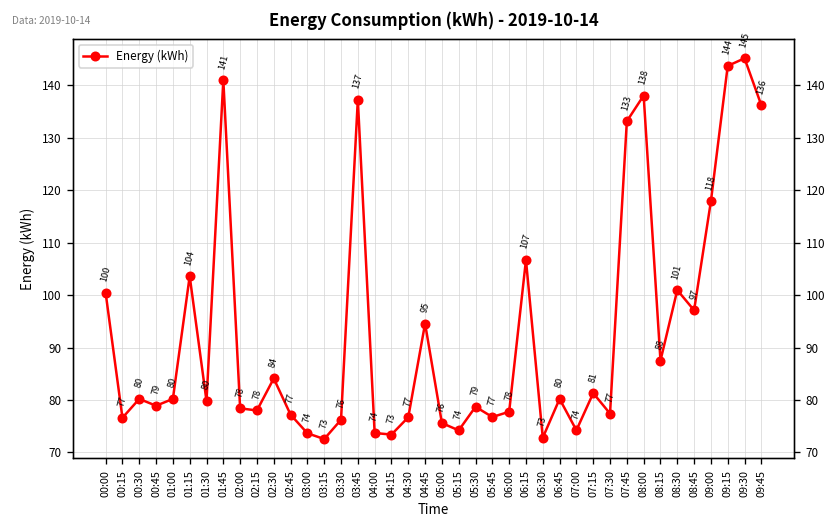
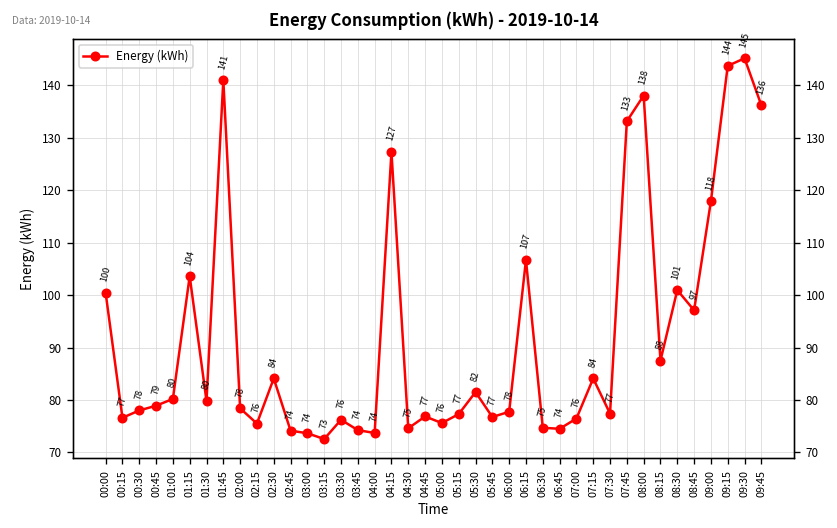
  {
    "00:00": 100,
    "00:15": 77,
-   "00:30": 80,
+   "00:30": 78,
    "00:45": 79,
    "01:00": 80,
    "01:15": 104,
    "01:30": 80,
    "01:45": 141,
    "02:00": 78,
-   "02:15": 78,
+   "02:15": 76,
    "02:30": 84,
-   "02:45": 77,
+   "02:45": 74,
    "03:00": 74,
    "03:15": 73,
    "03:30": 76,
-   "03:45": 137,
+   "03:45": 74,
    "04:00": 74,
-   "04:15": 73,
-   "04:30": 77,
-   "04:45": 95,
+   "04:15": 127,
+   "04:30": 75,
+   "04:45": 77,
    "05:00": 76,
-   "05:15": 74,
-   "05:30": 79,
+   "05:15": 77,
+   "05:30": 82,
    "05:45": 77,
    "06:00": 78,
    "06:15": 107,
-   "06:30": 73,
-   "06:45": 80,
-   "07:00": 74,
-   "07:15": 81,
+   "06:30": 75,
+   "06:45": 74,
+   "07:00": 76,
+   "07:15": 84,
    "07:30": 77,
    "07:45": 133,
    "08:00": 138,
    "08:15": 88,
    "08:30": 101,
    "08:45": 97,
    "09:00": 118,
    "09:15": 144,
    "09:30": 145,
    "09:45": 136
  }
